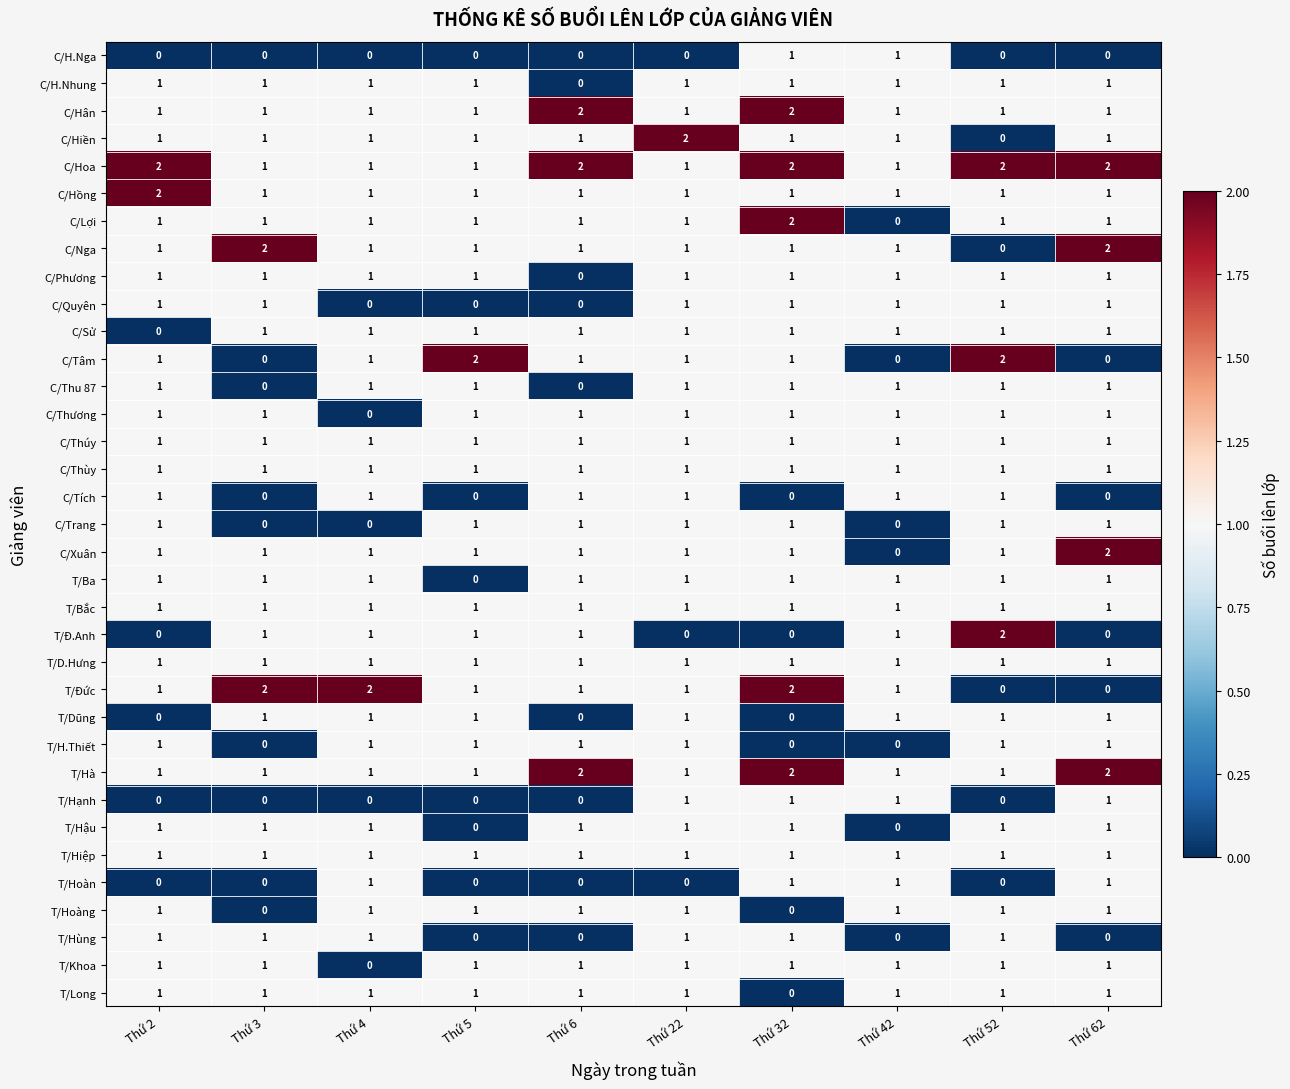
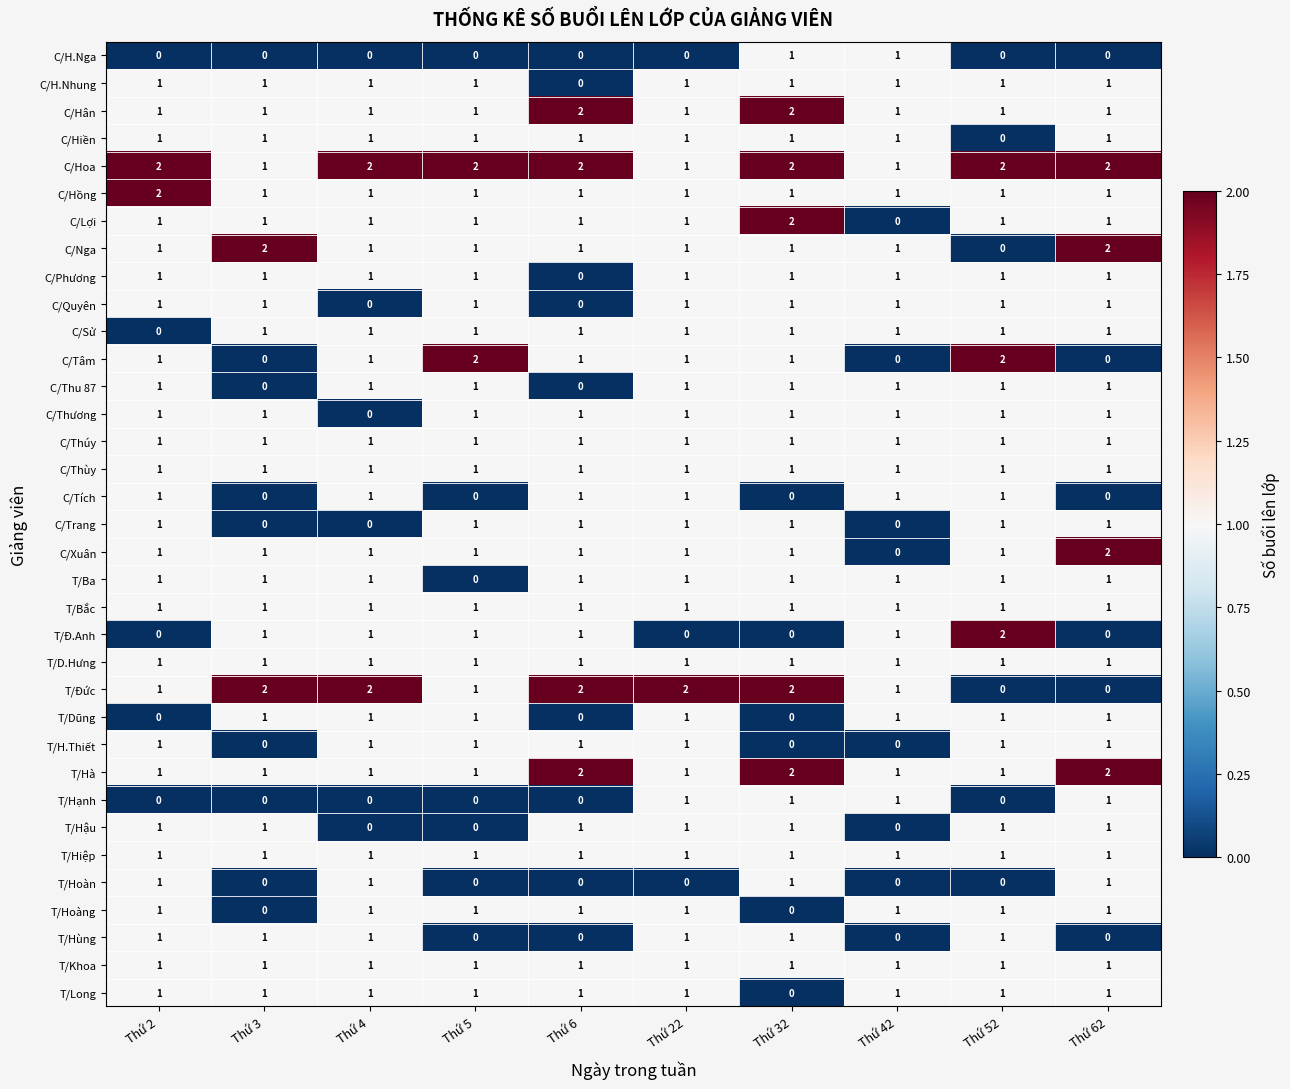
  {
    "C/Hiền": {
      "Thứ 2": 1,
      "Thứ 3": 1,
      "Thứ 4": 1,
      "Thứ 5": 1,
      "Thứ 6": 1,
-     "Thứ 22": 2,
+     "Thứ 22": 1,
      "Thứ 32": 1,
      "Thứ 42": 1,
      "Thứ 52": 0,
      "Thứ 62": 1
    },
    "C/Hoa": {
      "Thứ 2": 2,
      "Thứ 3": 1,
-     "Thứ 4": 1,
-     "Thứ 5": 1,
+     "Thứ 4": 2,
+     "Thứ 5": 2,
      "Thứ 6": 2,
      "Thứ 22": 1,
      "Thứ 32": 2,
      "Thứ 42": 1,
      "Thứ 52": 2,
      "Thứ 62": 2
    },
    "C/Quyên": {
      "Thứ 2": 1,
      "Thứ 3": 1,
      "Thứ 4": 0,
-     "Thứ 5": 0,
+     "Thứ 5": 1,
      "Thứ 6": 0,
      "Thứ 22": 1,
      "Thứ 32": 1,
      "Thứ 42": 1,
      "Thứ 52": 1,
      "Thứ 62": 1
    },
    "T/Đức": {
      "Thứ 2": 1,
      "Thứ 3": 2,
      "Thứ 4": 2,
      "Thứ 5": 1,
-     "Thứ 6": 1,
-     "Thứ 22": 1,
+     "Thứ 6": 2,
+     "Thứ 22": 2,
      "Thứ 32": 2,
      "Thứ 42": 1,
      "Thứ 52": 0,
      "Thứ 62": 0
    },
    "T/Hậu": {
      "Thứ 2": 1,
      "Thứ 3": 1,
-     "Thứ 4": 1,
+     "Thứ 4": 0,
      "Thứ 5": 0,
      "Thứ 6": 1,
      "Thứ 22": 1,
      "Thứ 32": 1,
      "Thứ 42": 0,
      "Thứ 52": 1,
      "Thứ 62": 1
    },
    "T/Hoàn": {
-     "Thứ 2": 0,
+     "Thứ 2": 1,
      "Thứ 3": 0,
      "Thứ 4": 1,
      "Thứ 5": 0,
      "Thứ 6": 0,
      "Thứ 22": 0,
      "Thứ 32": 1,
-     "Thứ 42": 1,
+     "Thứ 42": 0,
      "Thứ 52": 0,
      "Thứ 62": 1
    },
    "T/Khoa": {
      "Thứ 2": 1,
      "Thứ 3": 1,
-     "Thứ 4": 0,
+     "Thứ 4": 1,
      "Thứ 5": 1,
      "Thứ 6": 1,
      "Thứ 22": 1,
      "Thứ 32": 1,
      "Thứ 42": 1,
      "Thứ 52": 1,
      "Thứ 62": 1
    }
  }
